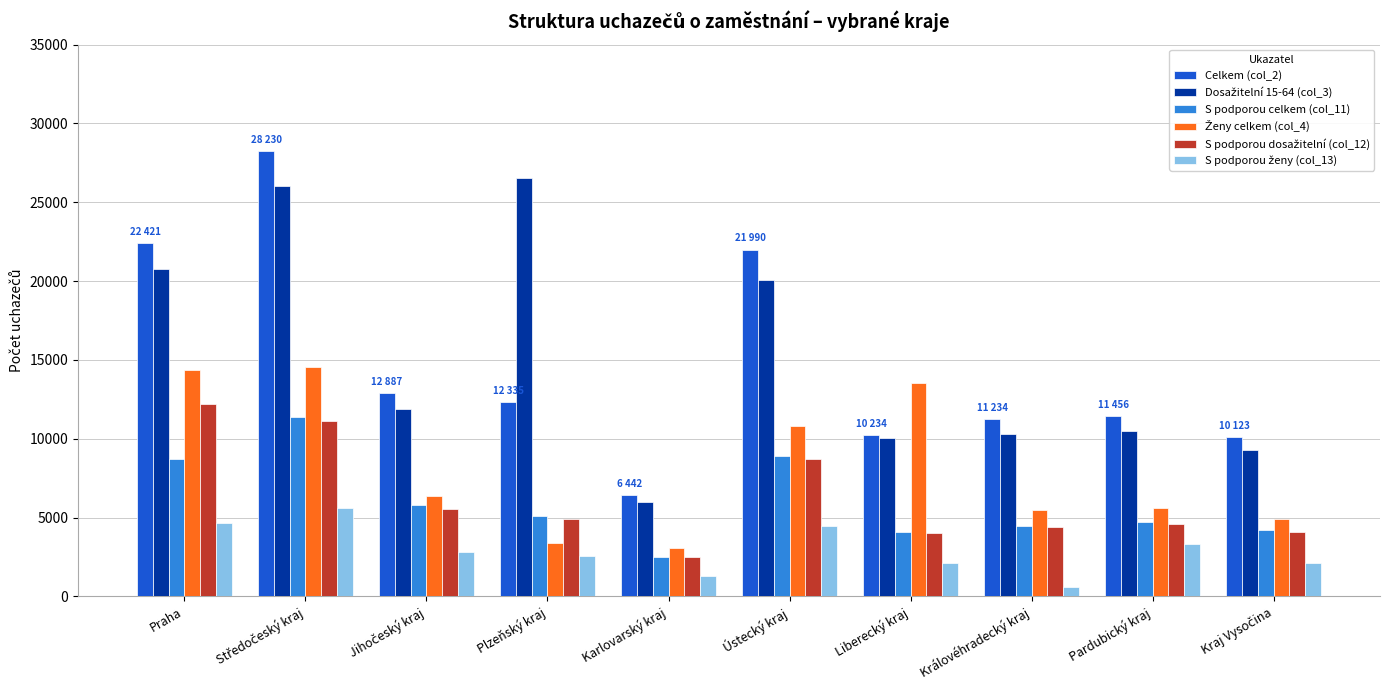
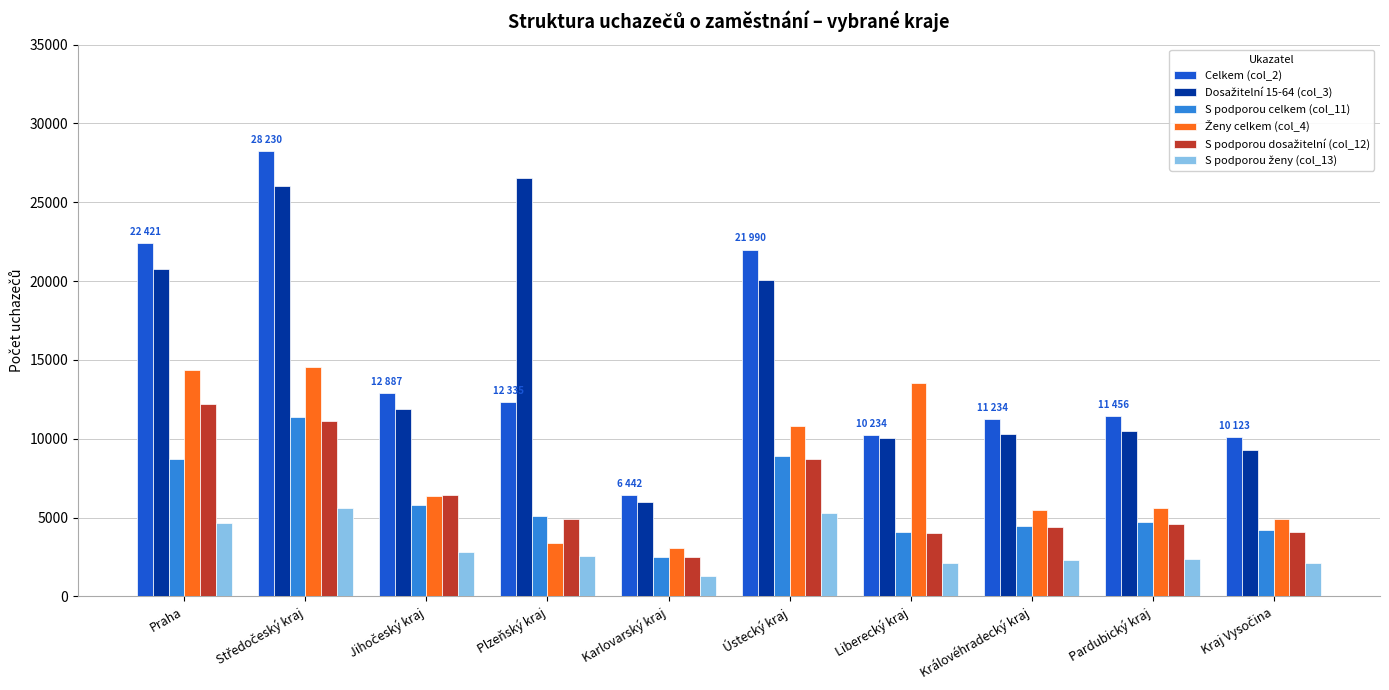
  {
    "Dosažitelní 15-64 (col_3)": {
      "Praha": 20800,
      "Středočeský kraj": 26100,
      "Jihočeský kraj": 11900,
      "Plzeňský kraj": 26600,
      "Karlovarský kraj": 6000,
      "Ústecký kraj": 20100,
      "Liberecký kraj": 10100,
      "Královéhradecký kraj": 10300,
      "Pardubický kraj": 10500,
      "Kraj Vysočina": 9300
    },
    "Ženy celkem (col_4)": {
      "Praha": 14300,
      "Středočeský kraj": 14500,
      "Jihočeský kraj": 6400,
      "Plzeňský kraj": 3400,
      "Karlovarský kraj": 3100,
      "Ústecký kraj": 10800,
      "Liberecký kraj": 13500,
      "Královéhradecký kraj": 5500,
      "Pardubický kraj": 5600,
      "Kraj Vysočina": 4900
    },
    "S podporou dosažitelní (col_12)": {
      "Praha": 12200,
      "Středočeský kraj": 11100,
-     "Jihočeský kraj": 5600,
+     "Jihočeský kraj": 6400,
      "Plzeňský kraj": 4900,
      "Karlovarský kraj": 2500,
      "Ústecký kraj": 8700,
      "Liberecký kraj": 4000,
      "Královéhradecký kraj": 4400,
      "Pardubický kraj": 4600,
      "Kraj Vysočina": 4100
    },
    "S podporou ženy (col_13)": {
      "Praha": 4600,
      "Středočeský kraj": 5600,
      "Jihočeský kraj": 2800,
      "Plzeňský kraj": 2500,
      "Karlovarský kraj": 1300,
-     "Ústecký kraj": 4500,
+     "Ústecký kraj": 5300,
      "Liberecký kraj": 2100,
-     "Královéhradecký kraj": 600,
-     "Pardubický kraj": 3300,
+     "Královéhradecký kraj": 2300,
+     "Pardubický kraj": 2400,
      "Kraj Vysočina": 2100
    }
  }
